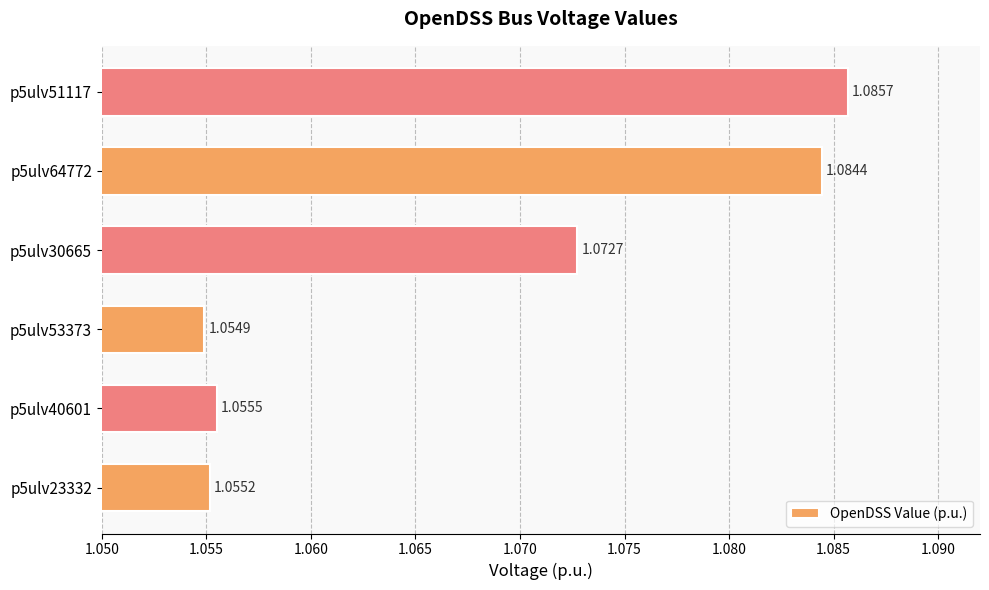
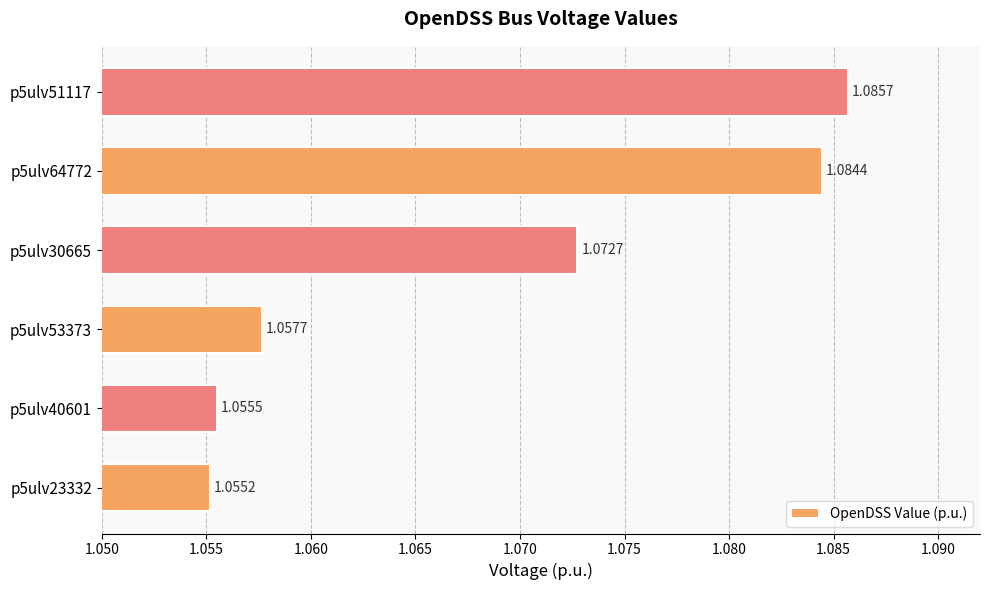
  {
    "p5ulv51117": 1.0857,
    "p5ulv64772": 1.0844,
    "p5ulv30665": 1.0727,
-   "p5ulv53373": 1.0549,
+   "p5ulv53373": 1.0577,
    "p5ulv40601": 1.0555,
    "p5ulv23332": 1.0552
  }
